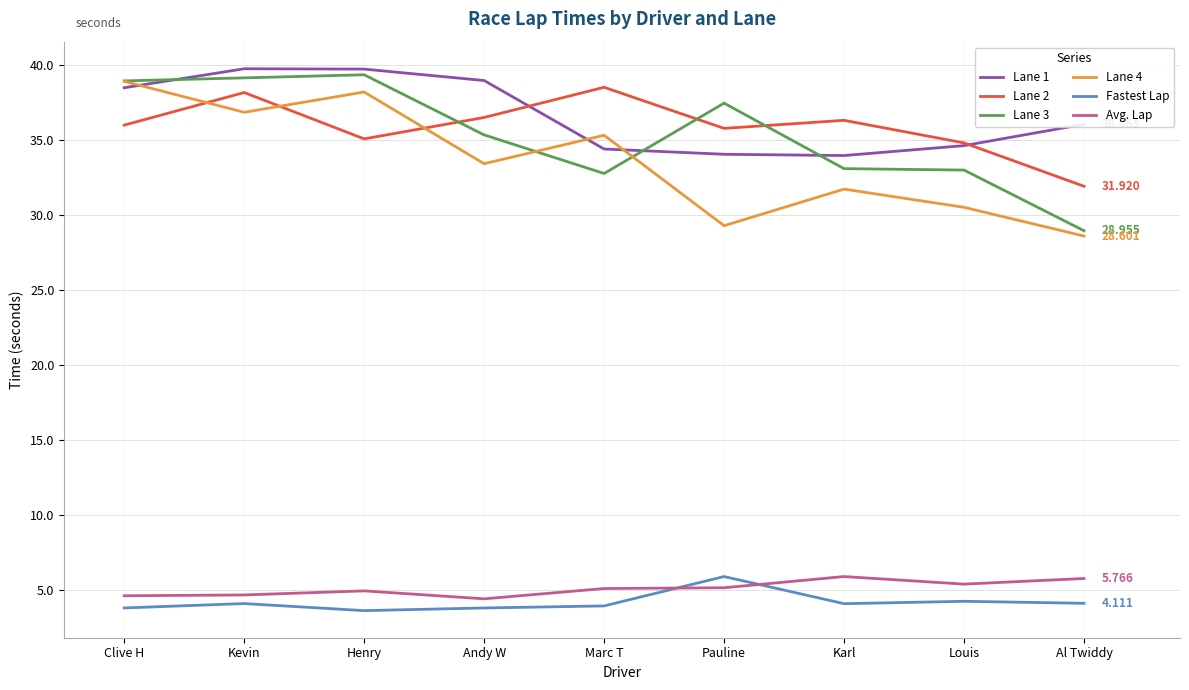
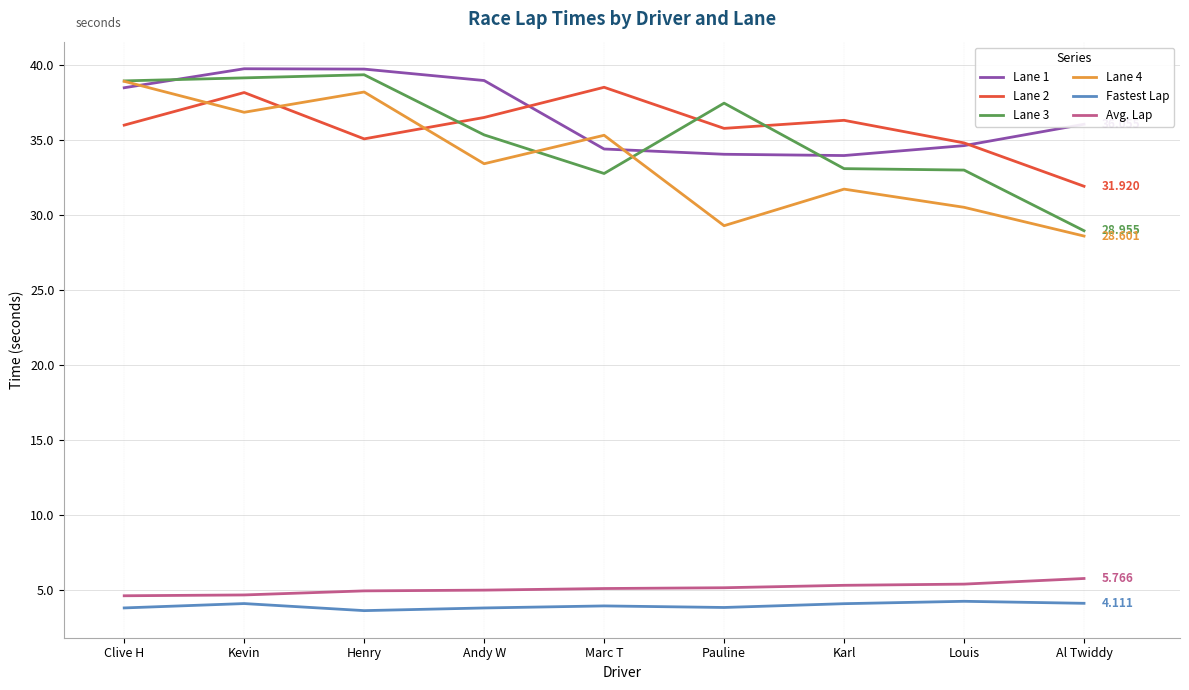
  {
    "Lane 1": {
      "Clive H": 38.5,
      "Kevin": 39.8,
      "Henry": 39.7,
      "Andy W": 39.0,
      "Marc T": 34.4,
      "Pauline": 34.1,
      "Karl": 34.0,
      "Louis": 34.6
    },
    "Lane 2": {
      "Al Twiddy": 31.920
    },
    "Lane 3": {
      "Kevin": 39.1,
      "Henry": 39.4,
      "Andy W": 35.3,
      "Marc T": 32.8,
      "Pauline": 37.5,
      "Karl": 33.1,
      "Louis": 33.0
    },
    "Lane 4": {
      "Kevin": 36.9,
      "Henry": 38.2,
      "Andy W": 33.4,
      "Marc T": 35.3,
      "Pauline": 29.3,
      "Karl": 31.7,
      "Louis": 30.5
    },
    "Fastest Lap": {
      "Clive H": 3.8,
      "Kevin": 4.1,
      "Henry": 3.6,
      "Andy W": 3.8,
      "Marc T": 3.9,
-     "Pauline": 5.9,
+     "Pauline": 3.8,
      "Karl": 4.1,
      "Louis": 4.2
    },
    "Avg. Lap": {
      "Clive H": 4.6,
      "Kevin": 4.7,
      "Henry": 4.9,
-     "Andy W": 4.4,
+     "Andy W": 5.0,
      "Marc T": 5.1,
      "Pauline": 5.1,
-     "Karl": 5.9,
+     "Karl": 5.3,
      "Louis": 5.4
    }
  }
